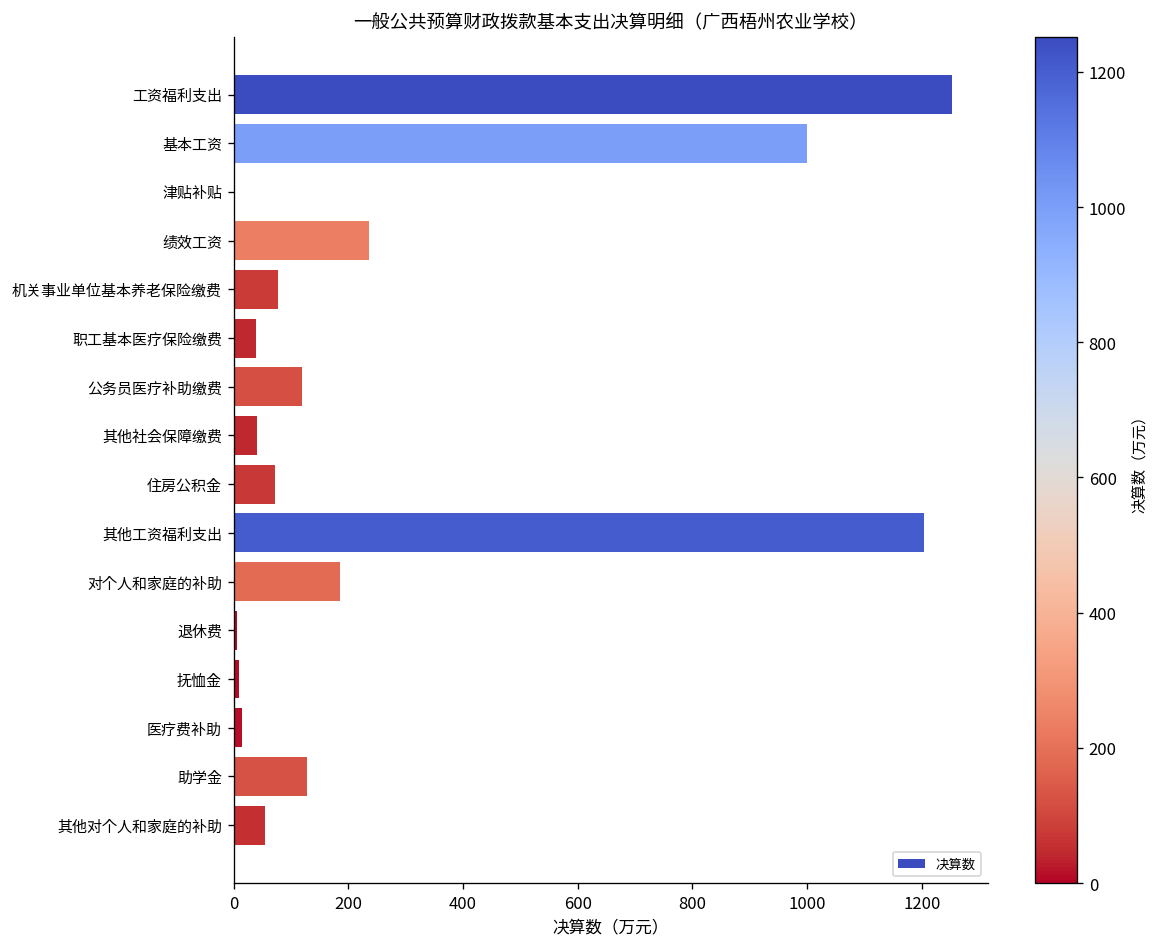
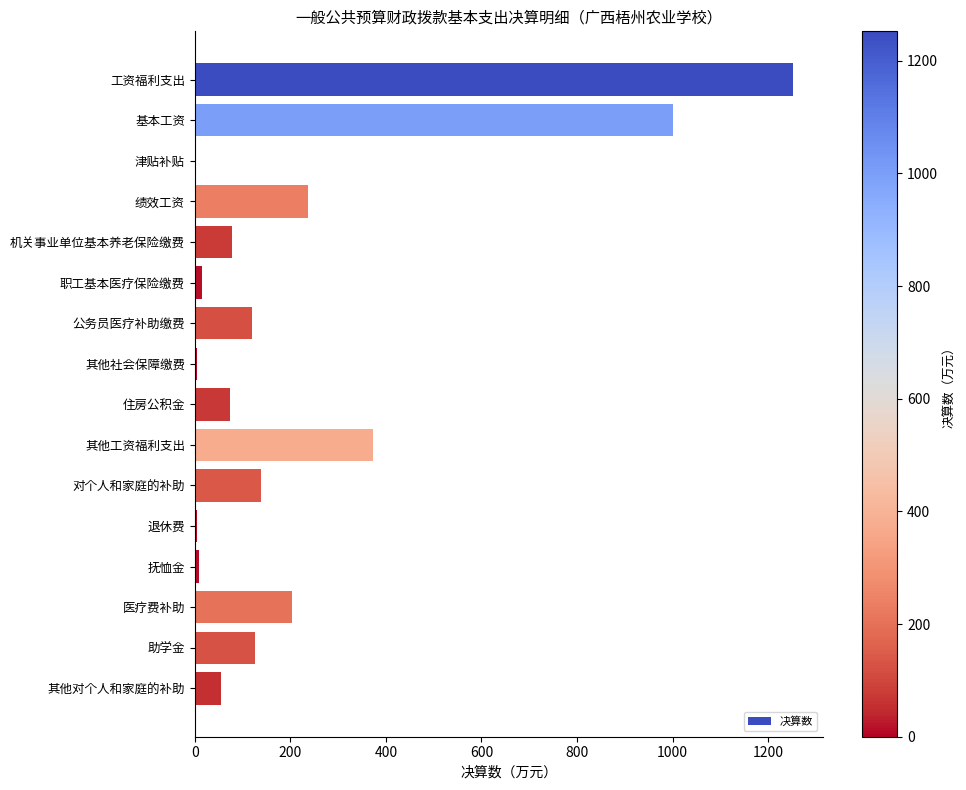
  {
    "工资福利支出": 1250,
    "基本工资": 1000,
    "绩效工资": 240,
    "机关事业单位基本养老保险缴费": 80,
-   "职工基本医疗保险缴费": 40,
+   "职工基本医疗保险缴费": 10,
    "公务员医疗补助缴费": 120,
-   "其他社会保障缴费": 40,
+   "其他社会保障缴费": 0,
    "住房公积金": 70,
-   "其他工资福利支出": 1200,
-   "对个人和家庭的补助": 190,
+   "其他工资福利支出": 370,
+   "对个人和家庭的补助": 140,
    "退休费": 10,
    "抚恤金": 10,
-   "医疗费补助": 10,
+   "医疗费补助": 200,
    "助学金": 130,
    "其他对个人和家庭的补助": 50
  }
